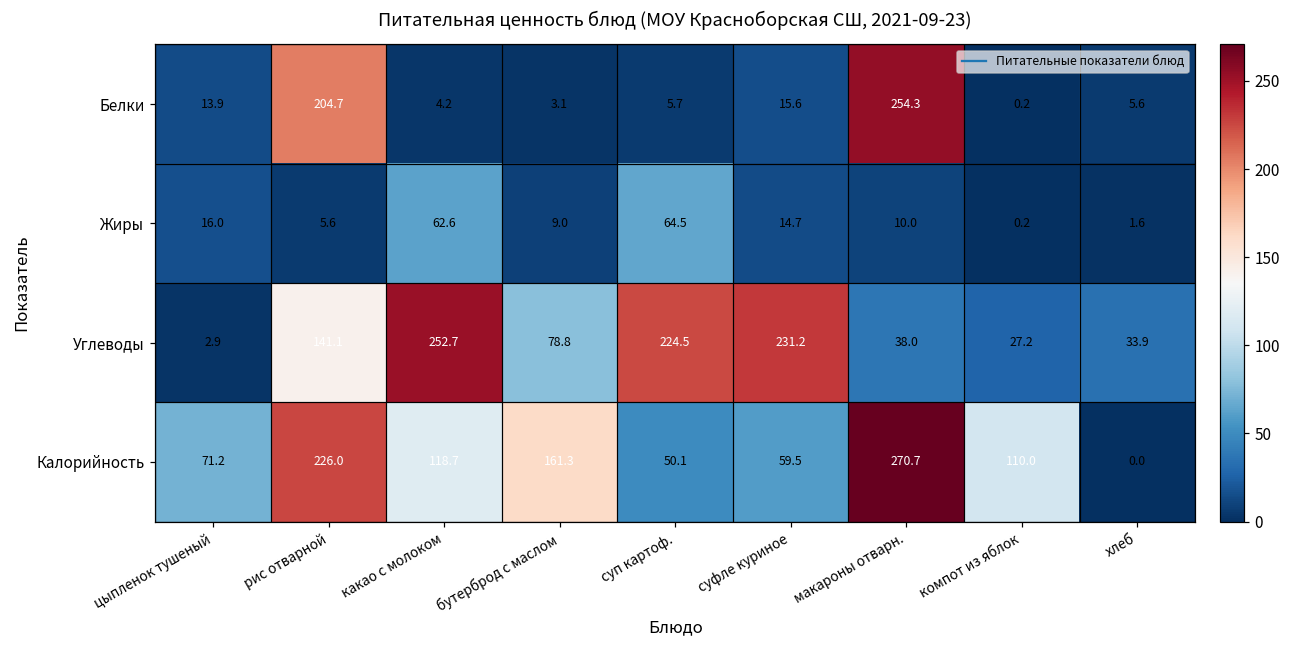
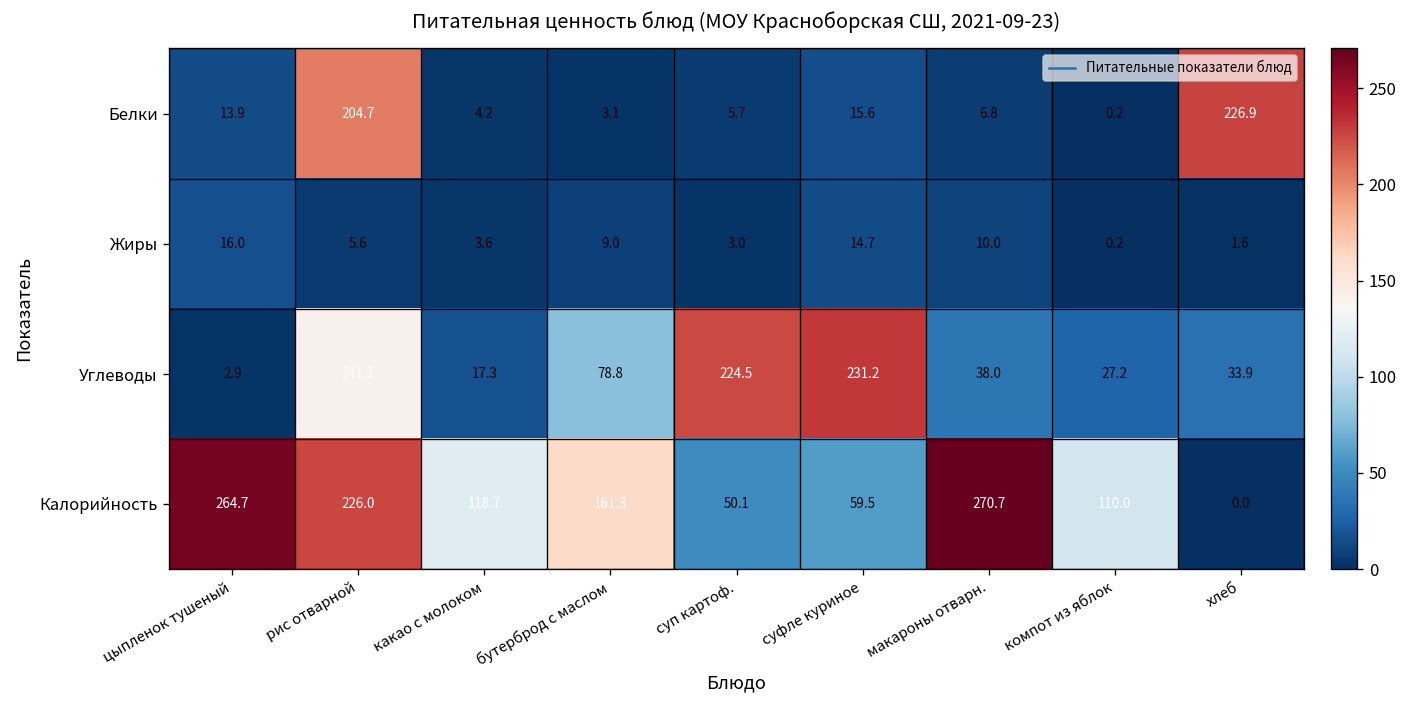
  {
    "Белки": {
      "цыпленок тушеный": 13.9,
      "рис отварной": 204.7,
      "какао с молоком": 4.2,
      "бутерброд с маслом": 3.1,
      "суп картоф.": 5.7,
      "суфле куриное": 15.6,
-     "макароны отварн.": 254.3,
+     "макароны отварн.": 6.8,
      "компот из яблок": 0.2,
-     "хлеб": 5.6
+     "хлеб": 226.9
    },
    "Жиры": {
      "цыпленок тушеный": 16.0,
      "рис отварной": 5.6,
-     "какао с молоком": 62.6,
+     "какао с молоком": 3.6,
      "бутерброд с маслом": 9.0,
-     "суп картоф.": 64.5,
+     "суп картоф.": 3.0,
      "суфле куриное": 14.7,
      "макароны отварн.": 10.0,
      "компот из яблок": 0.2,
      "хлеб": 1.6
    },
    "Углеводы": {
      "цыпленок тушеный": 2.9,
-     "какао с молоком": 252.7,
+     "какао с молоком": 17.3,
      "бутерброд с маслом": 78.8,
      "суп картоф.": 224.5,
      "суфле куриное": 231.2,
      "макароны отварн.": 38.0,
      "компот из яблок": 27.2,
      "хлеб": 33.9
    },
    "Калорийность": {
-     "цыпленок тушеный": 71.2,
+     "цыпленок тушеный": 264.7,
      "рис отварной": 226.0,
      "бутерброд с маслом": 161.3,
      "суп картоф.": 50.1,
      "суфле куриное": 59.5,
      "макароны отварн.": 270.7,
      "хлеб": 0.0
    }
  }
